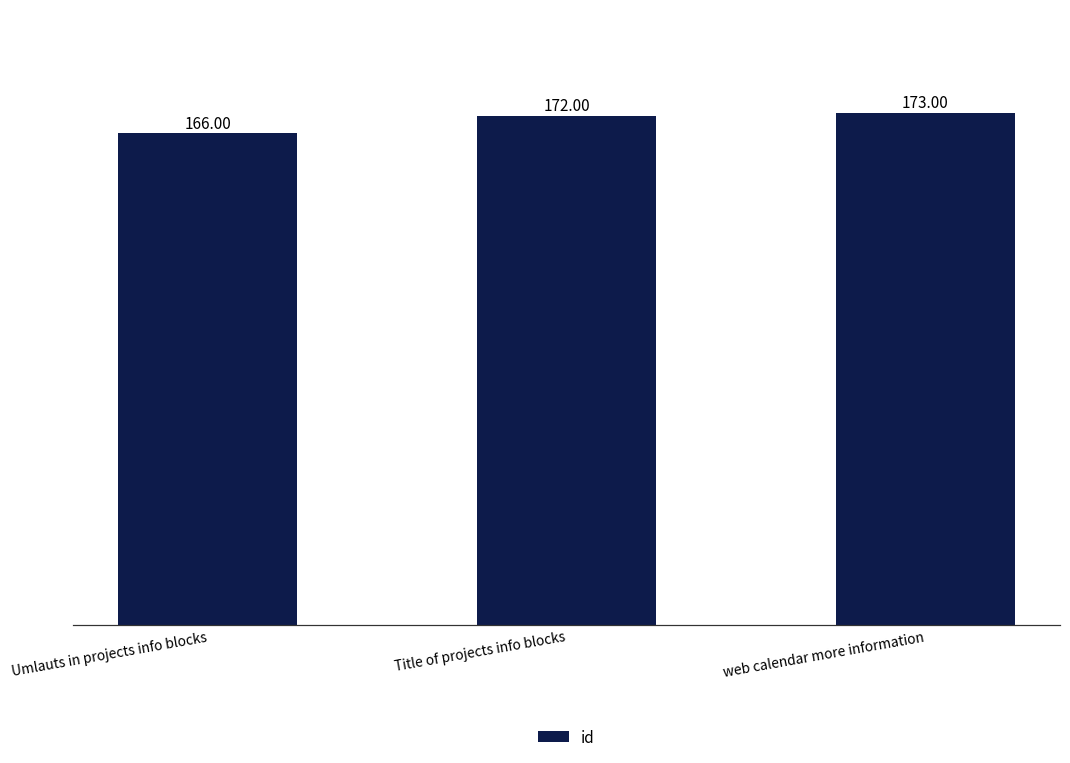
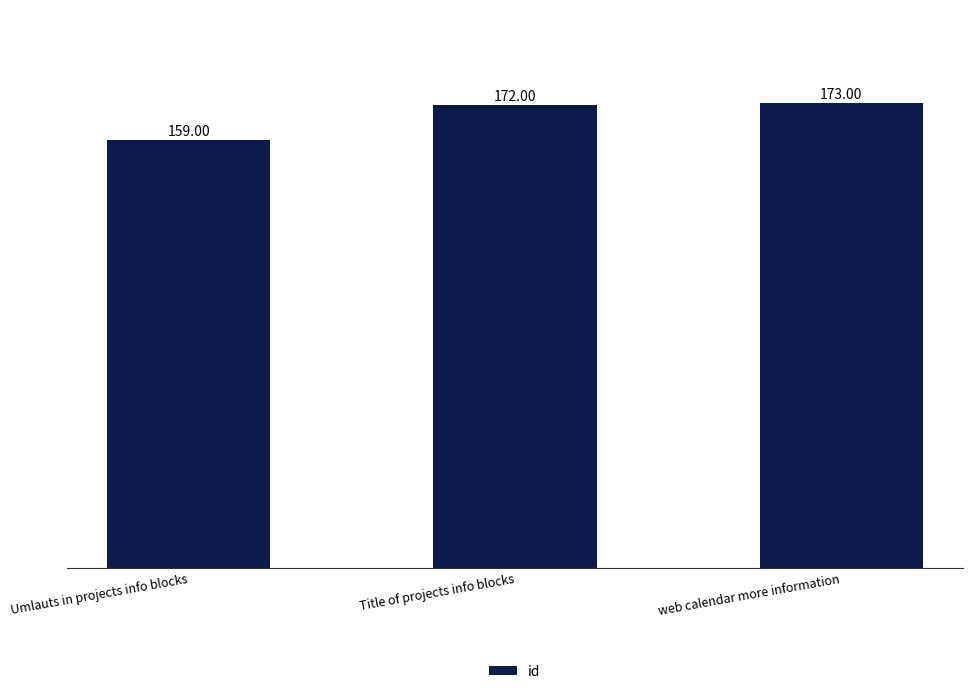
  {
-   "Umlauts in projects info blocks": 166.00,
+   "Umlauts in projects info blocks": 159.00,
    "Title of projects info blocks": 172.00,
    "web calendar more information": 173.00
  }
